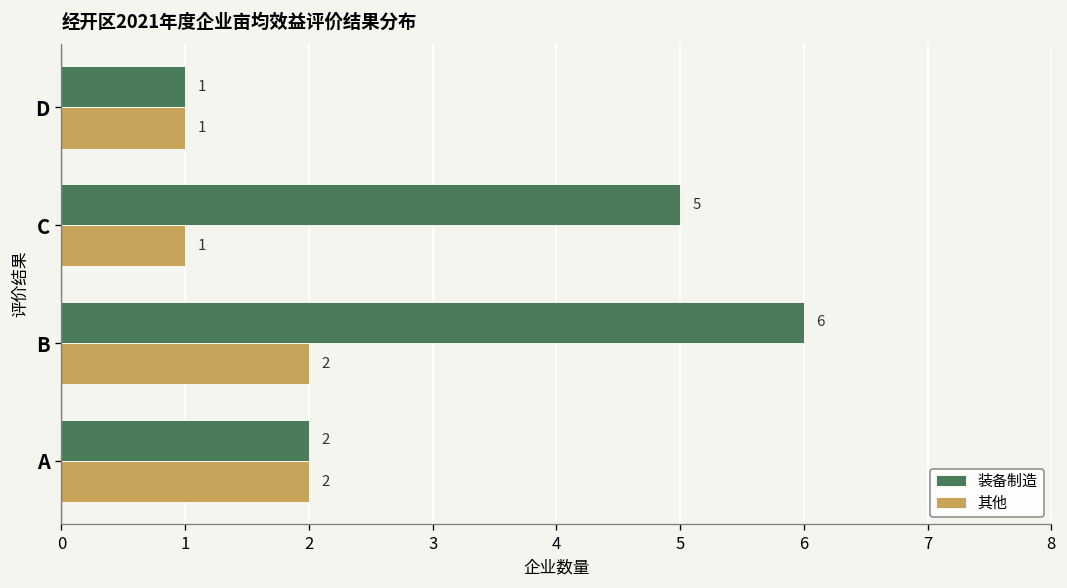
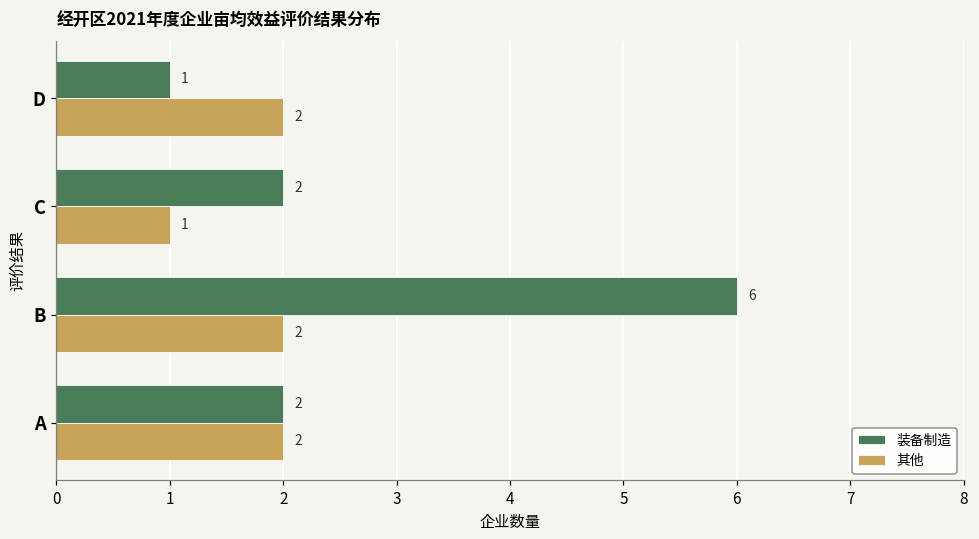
  {
    "装备制造": {
      "D": 1,
-     "C": 5,
+     "C": 2,
      "B": 6,
      "A": 2
    },
    "其他": {
-     "D": 1,
+     "D": 2,
      "C": 1,
      "B": 2,
      "A": 2
    }
  }
